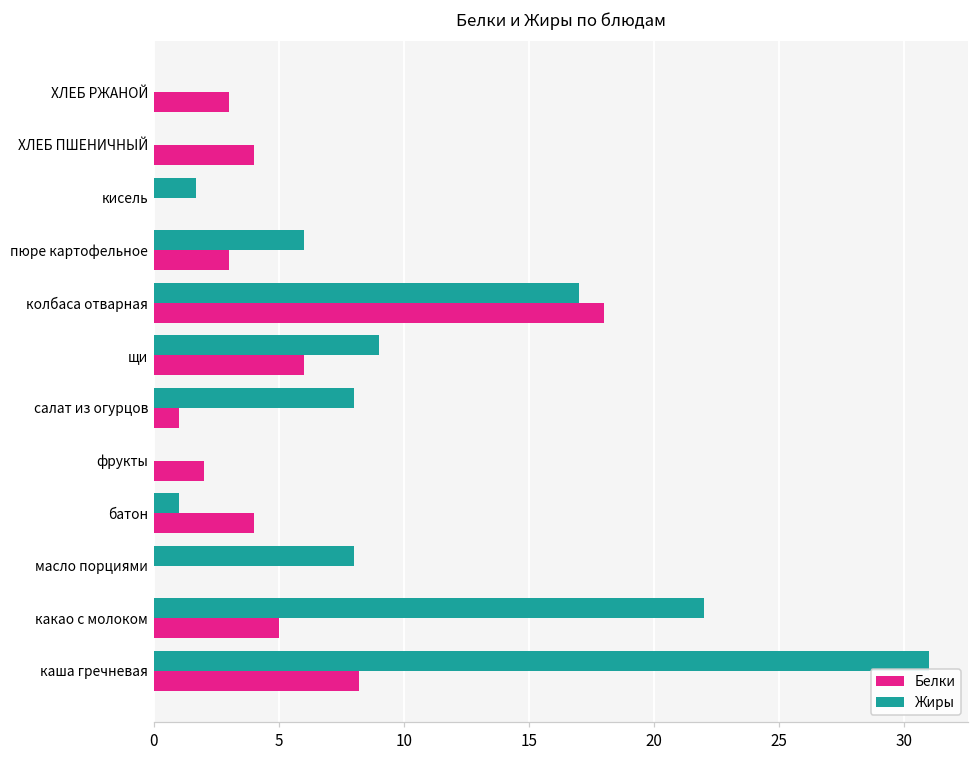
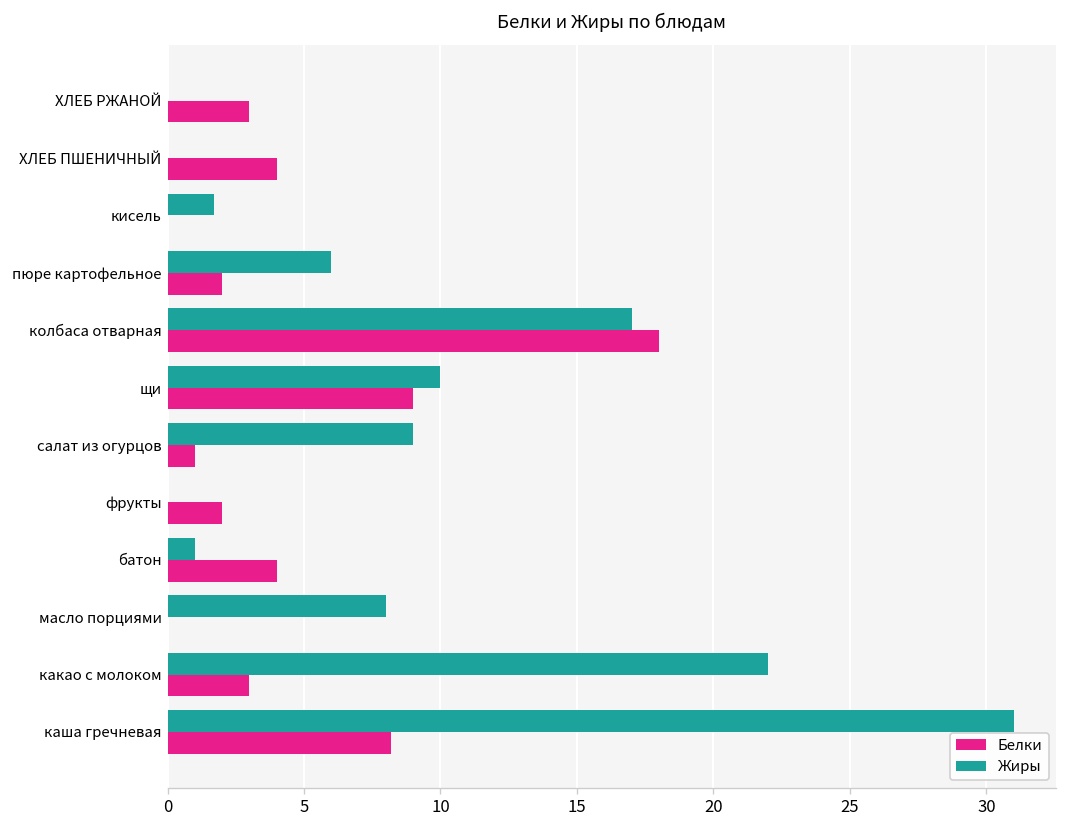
  {
    "Белки": {
      "ХЛЕБ РЖАНОЙ": 3,
      "ХЛЕБ ПШЕНИЧНЫЙ": 4,
      "кисель": 0,
-     "пюре картофельное": 3,
+     "пюре картофельное": 2,
      "колбаса отварная": 18,
-     "щи": 6,
+     "щи": 9,
      "салат из огурцов": 1,
      "фрукты": 2,
      "батон": 4,
      "масло порциями": 0,
-     "какао с молоком": 5,
+     "какао с молоком": 3,
      "каша гречневая": 8.2
    },
    "Жиры": {
      "ХЛЕБ РЖАНОЙ": 0,
      "ХЛЕБ ПШЕНИЧНЫЙ": 0,
      "кисель": 1.7,
      "пюре картофельное": 6,
      "колбаса отварная": 17,
-     "щи": 9,
-     "салат из огурцов": 8,
+     "щи": 10,
+     "салат из огурцов": 9,
      "фрукты": 0,
      "батон": 1,
      "масло порциями": 8,
      "какао с молоком": 22,
      "каша гречневая": 31
    }
  }
